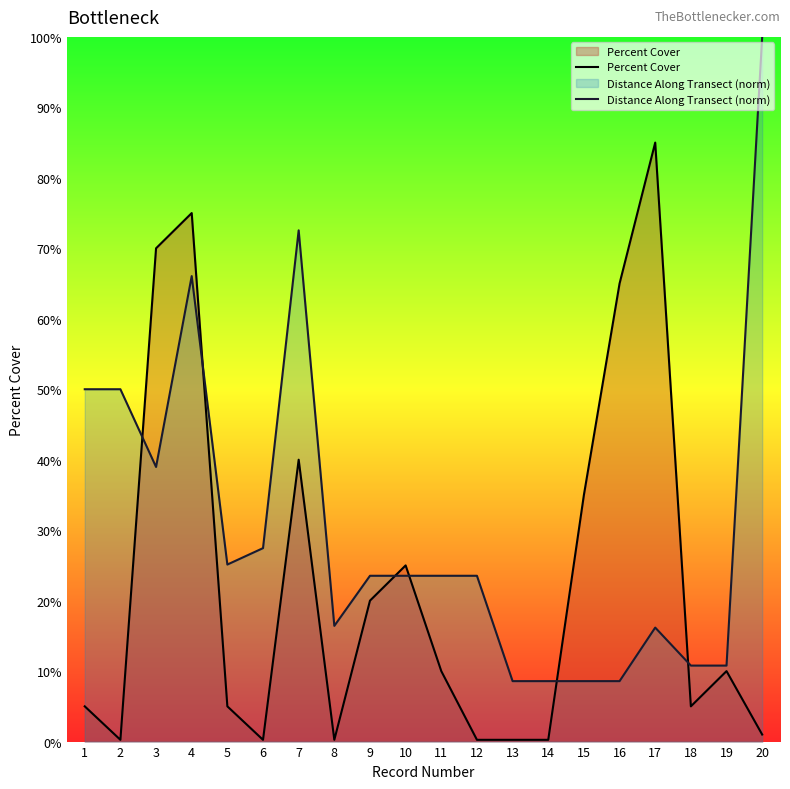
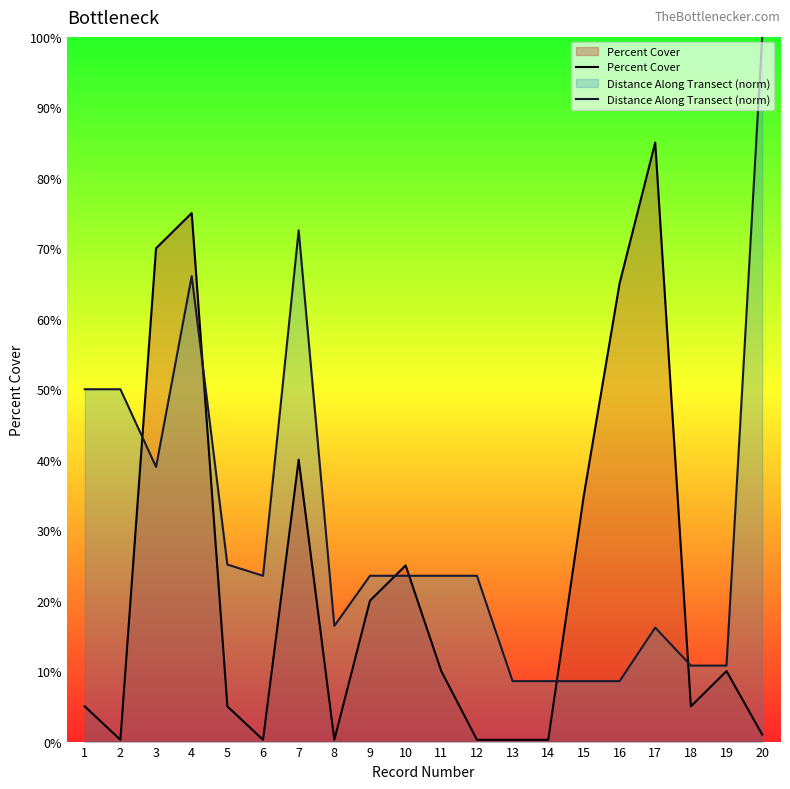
  {
    "Distance Along Transect (norm)": {
      "1": "50%",
      "2": "50%",
      "3": "39%",
      "4": "66%",
      "5": "25%",
-     "6": "27%",
+     "6": "24%",
      "7": "73%",
      "8": "16%",
      "9": "24%",
      "10": "24%",
      "11": "24%",
      "12": "24%",
      "13": "9%",
      "14": "9%",
      "15": "9%",
      "16": "9%",
      "17": "16%",
      "18": "11%",
      "19": "11%",
      "20": "100%"
    }
  }
